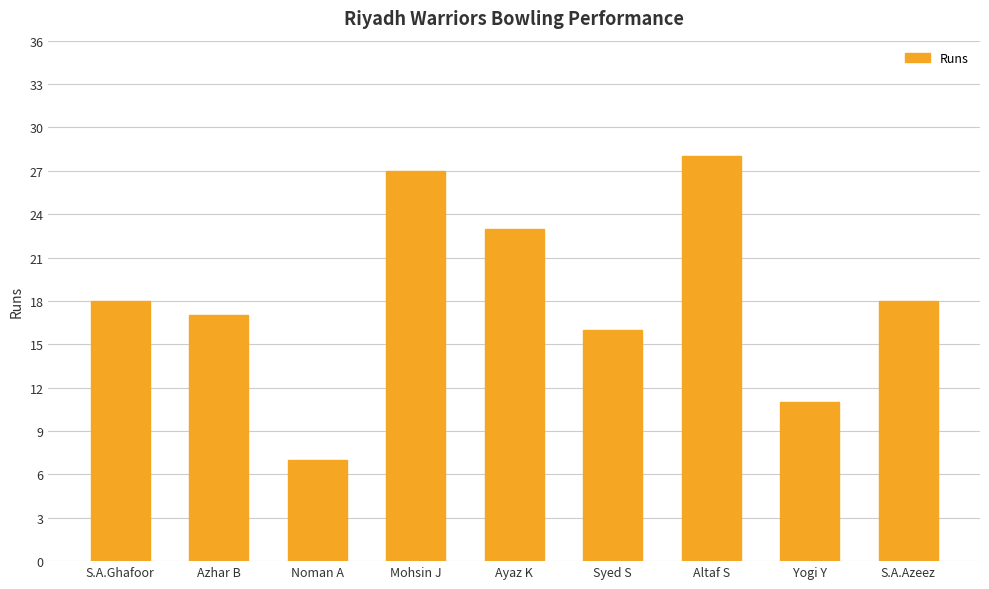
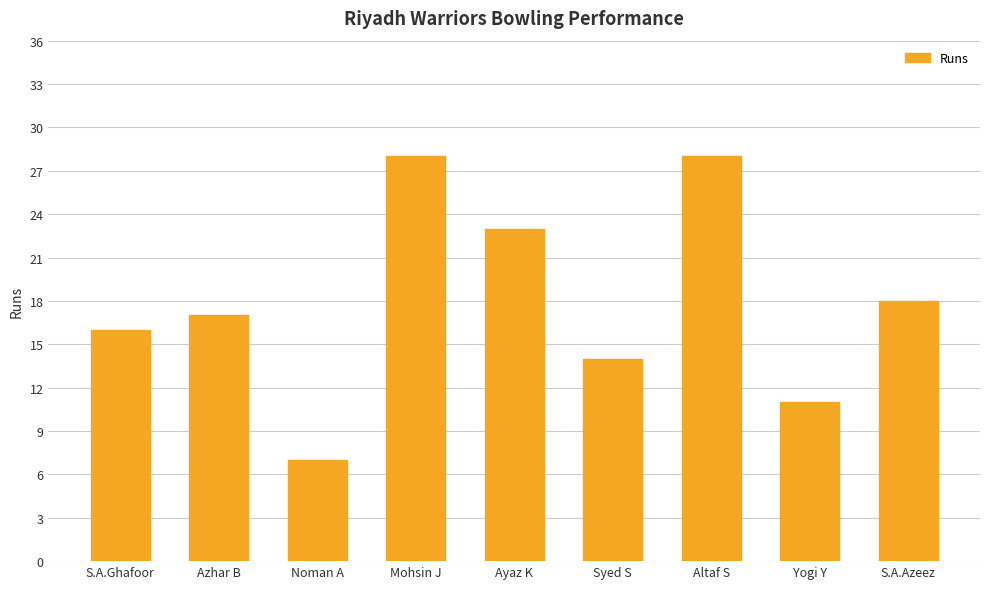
  {
-   "S.A.Ghafoor": 18,
+   "S.A.Ghafoor": 16,
    "Azhar B": 17,
    "Noman A": 7,
-   "Mohsin J": 27,
+   "Mohsin J": 28,
    "Ayaz K": 23,
-   "Syed S": 16,
+   "Syed S": 14,
    "Altaf S": 28,
    "Yogi Y": 11,
    "S.A.Azeez": 18
  }
